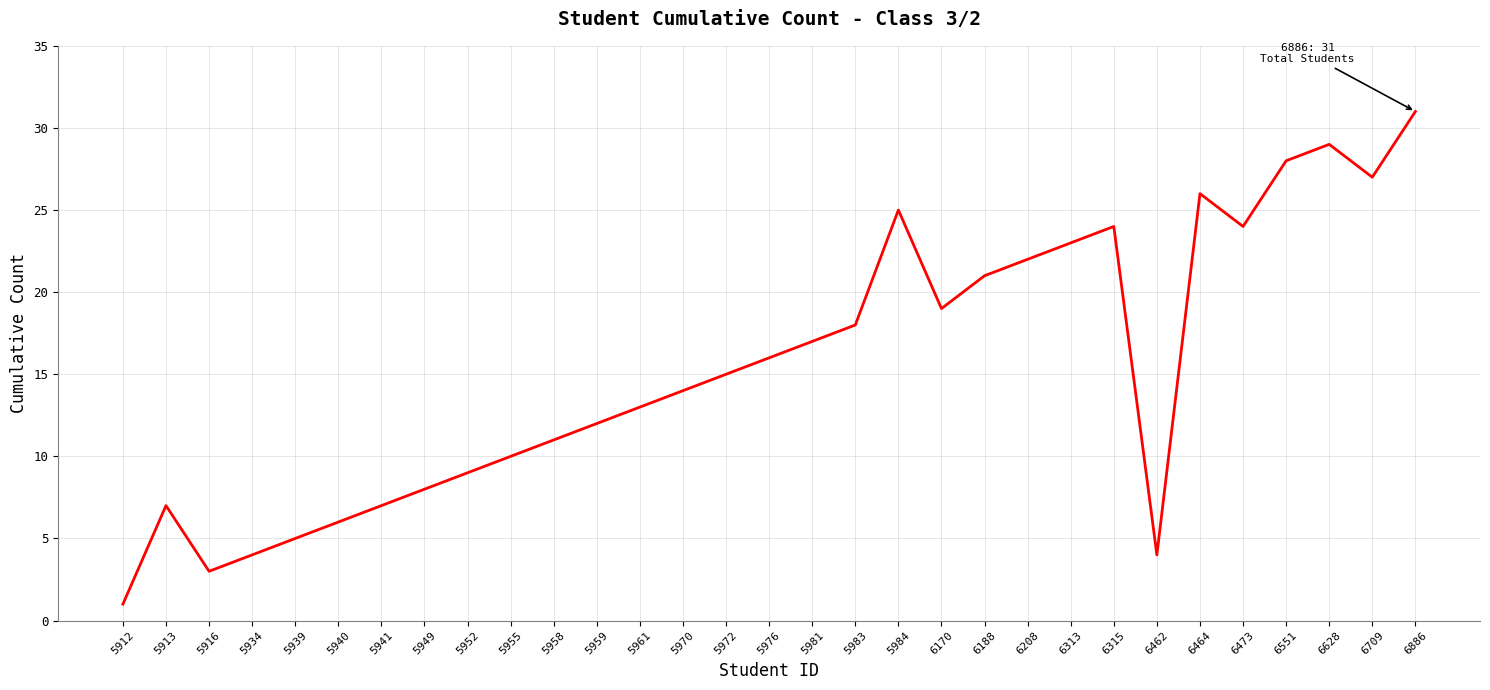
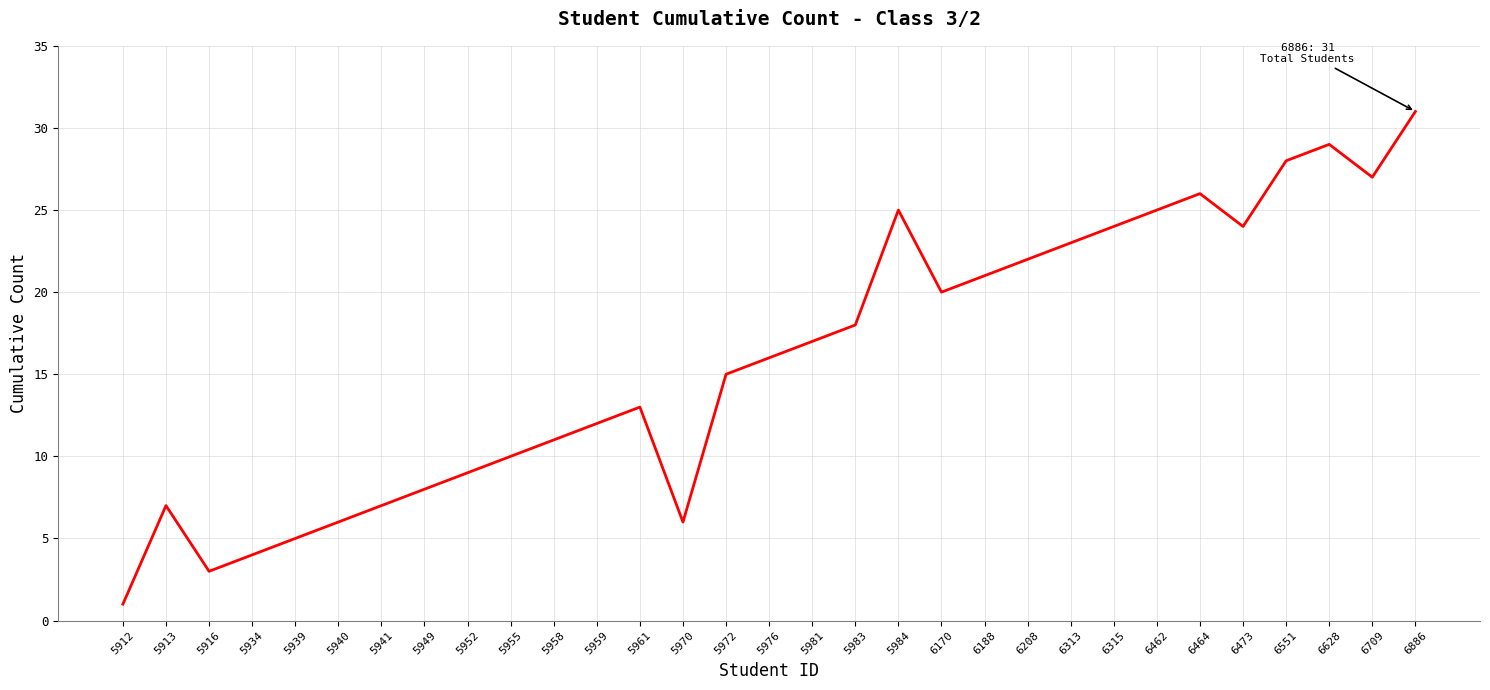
  {
    "5912": 1,
    "5913": 7,
    "5916": 3,
    "5934": 4,
    "5939": 5,
    "5940": 6,
    "5941": 7,
    "5949": 8,
    "5952": 9,
    "5955": 10,
    "5958": 11,
    "5959": 12,
    "5961": 13,
-   "5970": 14,
+   "5970": 6,
    "5972": 15,
    "5976": 16,
    "5981": 17,
    "5983": 18,
    "5984": 25,
-   "6170": 19,
+   "6170": 20,
    "6188": 21,
    "6208": 22,
    "6313": 23,
    "6315": 24,
-   "6462": 4,
+   "6462": 25,
    "6464": 26,
    "6473": 24,
    "6551": 28,
    "6628": 29,
    "6709": 27
  }
